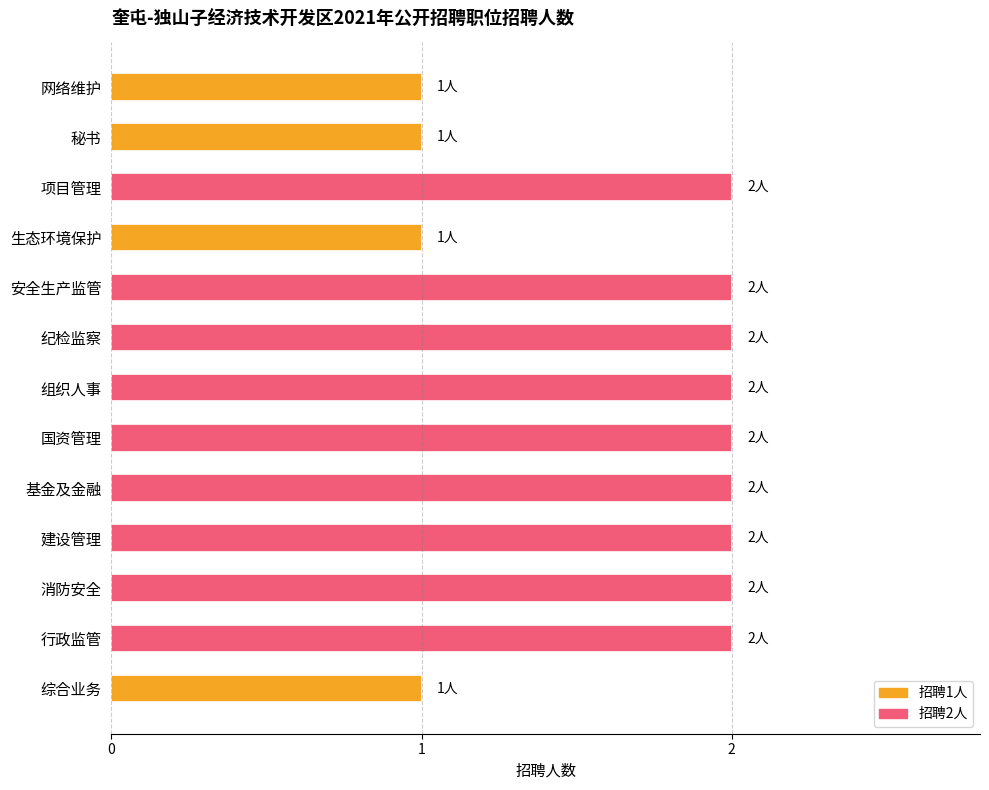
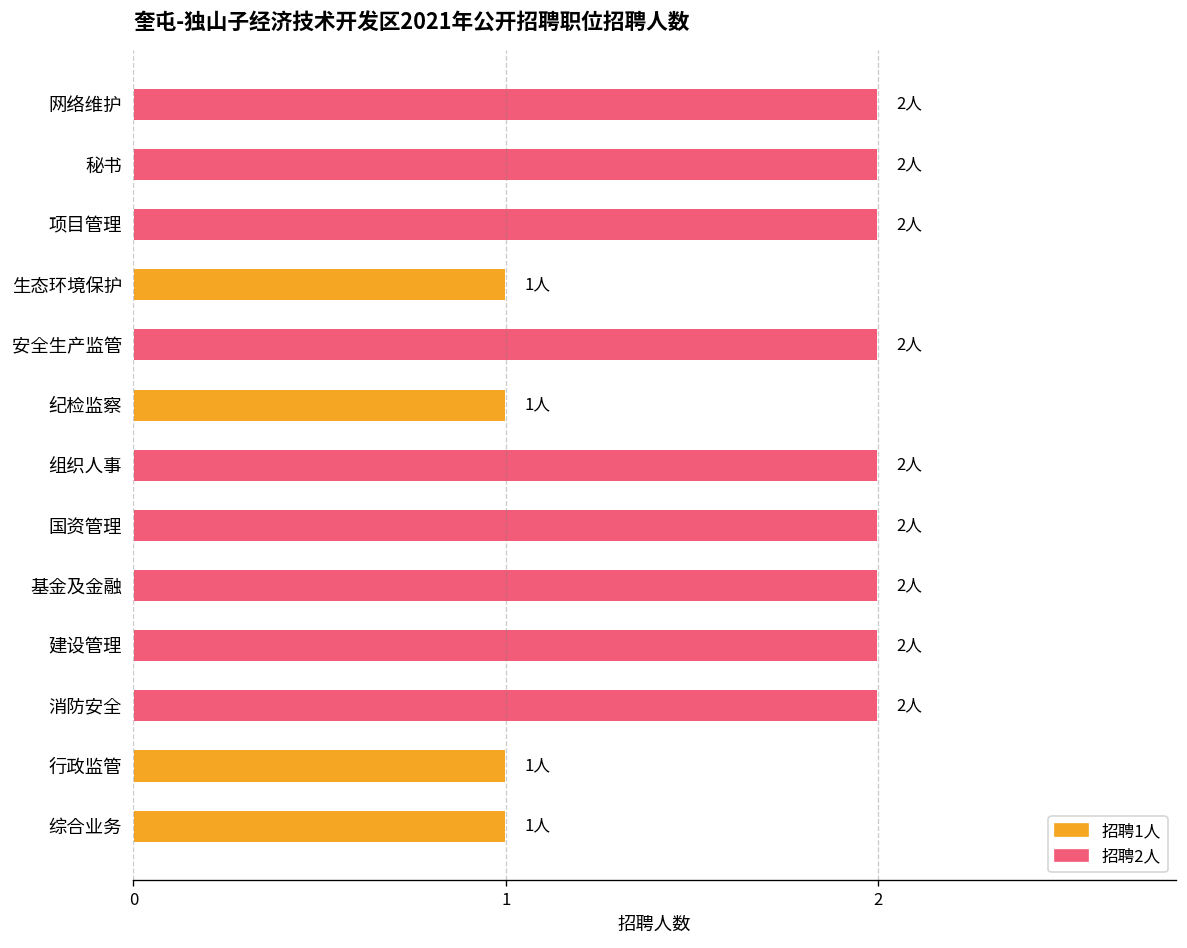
  {
-   "网络维护": "1人",
-   "秘书": "1人",
+   "网络维护": "2人",
+   "秘书": "2人",
    "项目管理": "2人",
    "生态环境保护": "1人",
    "安全生产监管": "2人",
-   "纪检监察": "2人",
+   "纪检监察": "1人",
    "组织人事": "2人",
    "国资管理": "2人",
    "基金及金融": "2人",
    "建设管理": "2人",
    "消防安全": "2人",
-   "行政监管": "2人",
+   "行政监管": "1人",
    "综合业务": "1人"
  }
